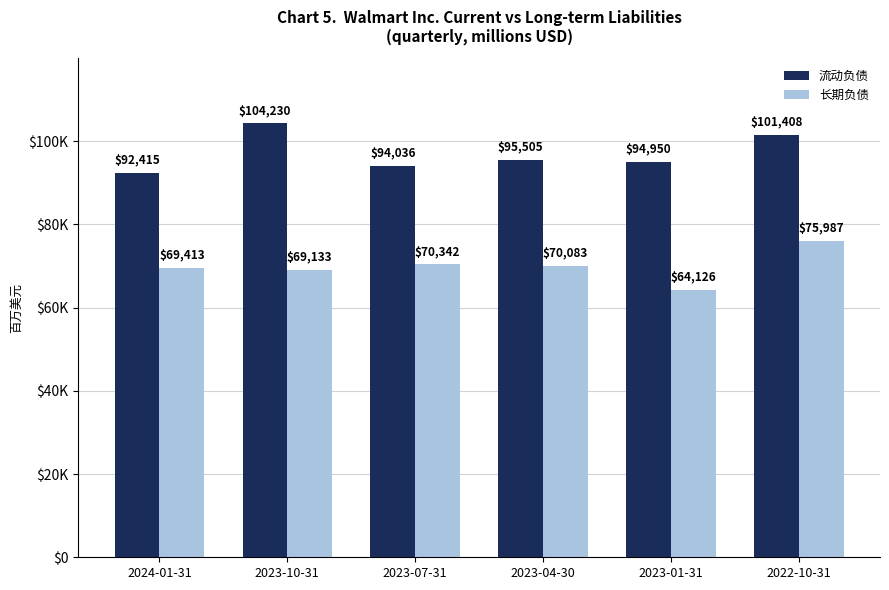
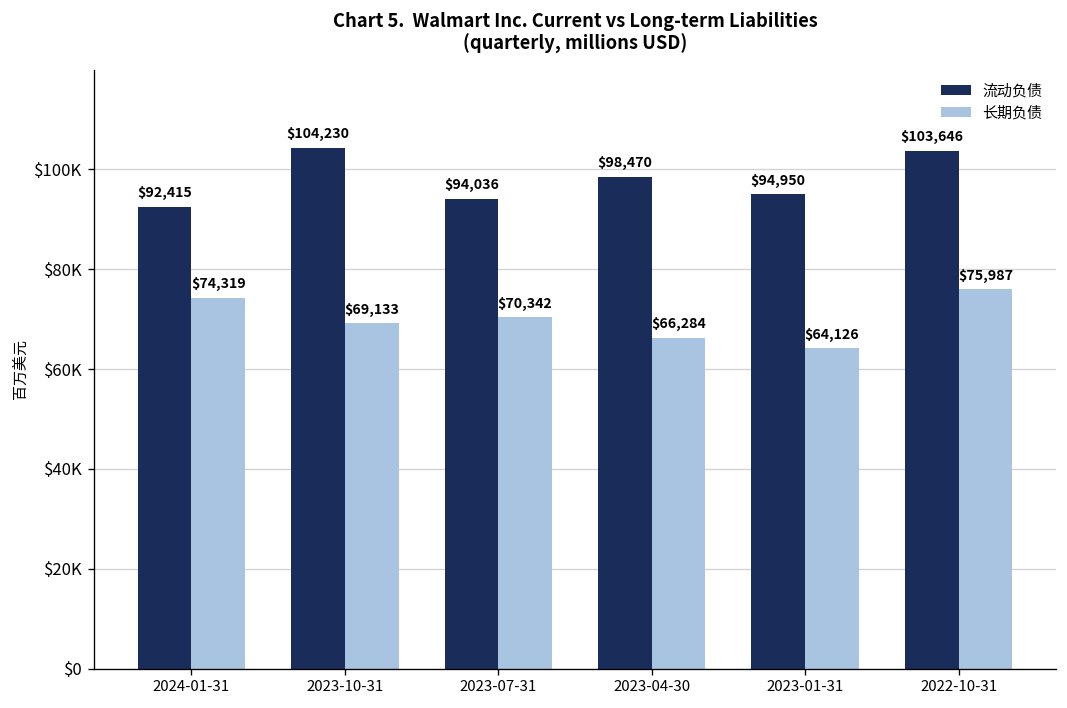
  {
    "流动负债": {
      "2024-01-31": "$92,415",
      "2023-10-31": "$104,230",
      "2023-07-31": "$94,036",
-     "2023-04-30": "$95,505",
+     "2023-04-30": "$98,470",
      "2023-01-31": "$94,950",
-     "2022-10-31": "$101,408"
+     "2022-10-31": "$103,646"
    },
    "长期负债": {
-     "2024-01-31": "$69,413",
+     "2024-01-31": "$74,319",
      "2023-10-31": "$69,133",
      "2023-07-31": "$70,342",
-     "2023-04-30": "$70,083",
+     "2023-04-30": "$66,284",
      "2023-01-31": "$64,126",
      "2022-10-31": "$75,987"
    }
  }
